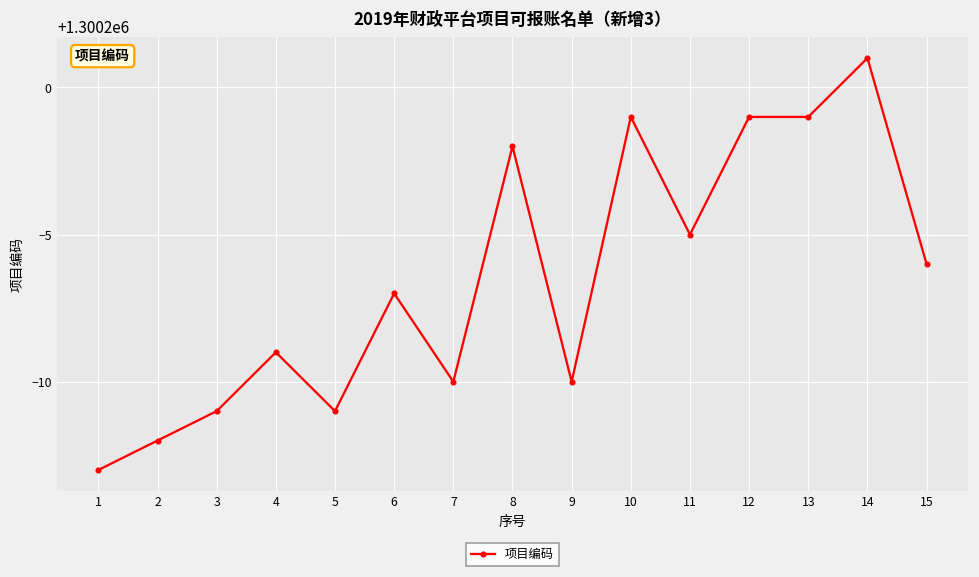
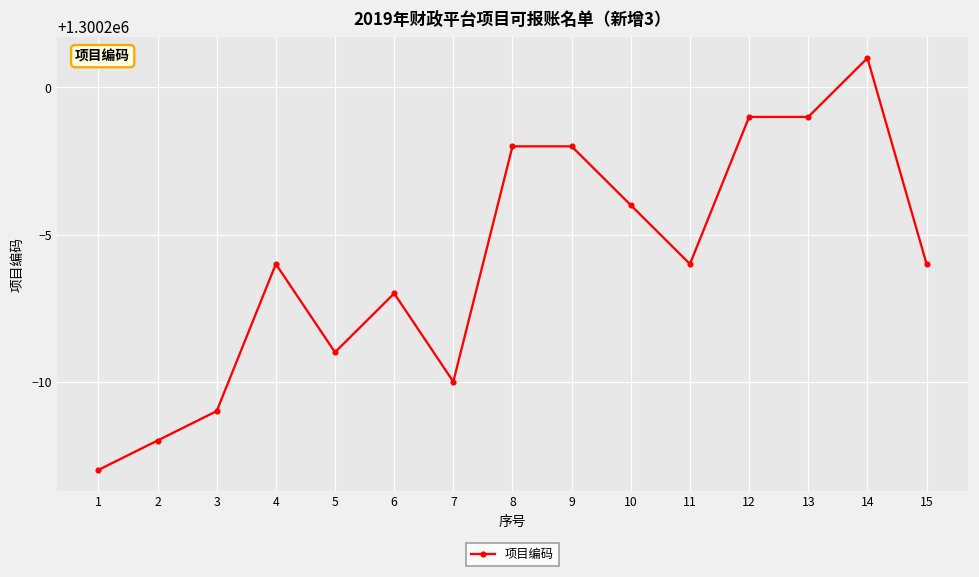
  {
    "1": 1300187,
    "2": 1300188,
    "3": 1300189,
-   "4": 1300191,
-   "5": 1300189,
+   "4": 1300194,
+   "5": 1300191,
    "6": 1300193,
    "7": 1300190,
    "8": 1300198,
-   "9": 1300190,
-   "10": 1300199,
-   "11": 1300195,
+   "9": 1300198,
+   "10": 1300196,
+   "11": 1300194,
    "12": 1300199,
    "13": 1300199,
    "14": 1300201,
    "15": 1300194
  }
